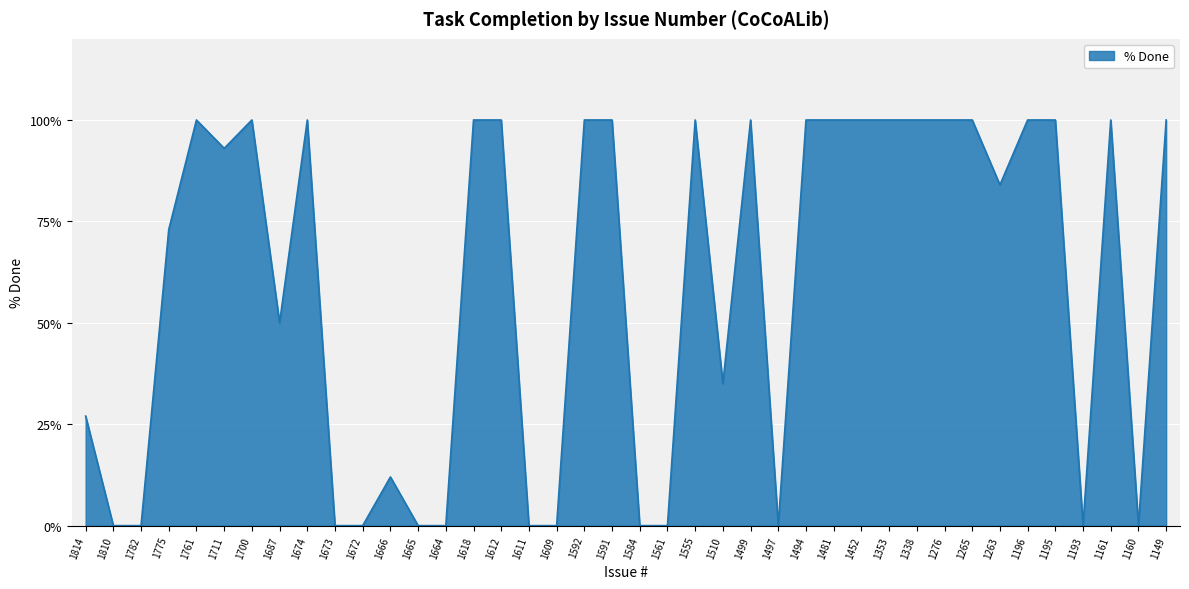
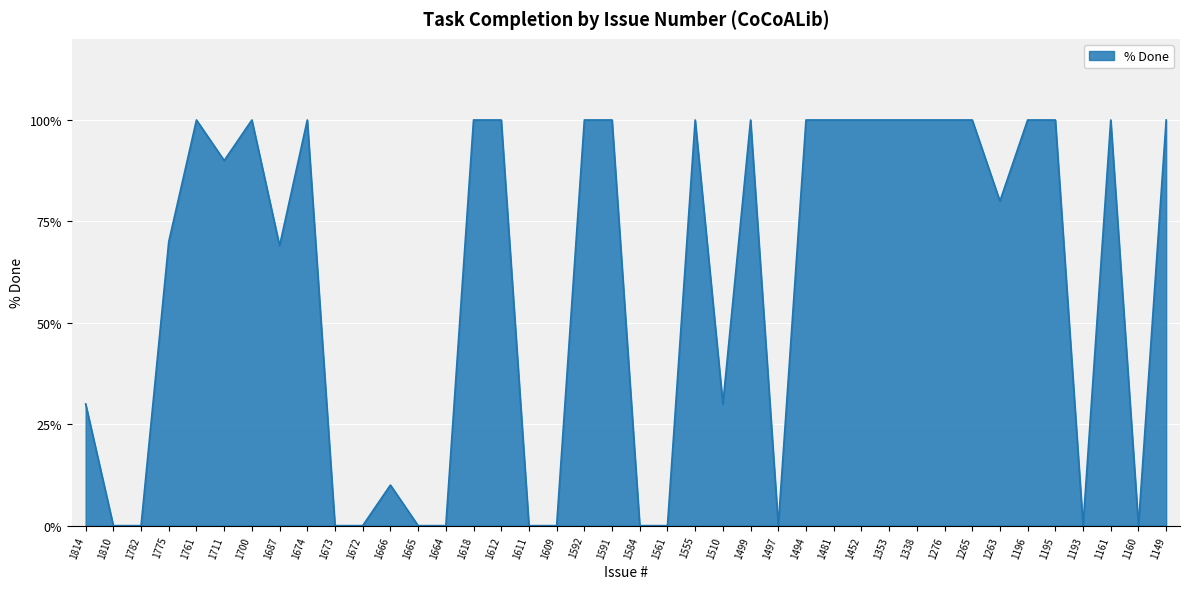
  {
-   "1814": "27%",
+   "1814": "30%",
    "1810": "0%",
    "1782": "0%",
-   "1775": "73%",
+   "1775": "70%",
    "1761": "100%",
-   "1711": "93%",
+   "1711": "90%",
    "1700": "100%",
-   "1687": "50%",
+   "1687": "69%",
    "1674": "100%",
    "1673": "0%",
    "1672": "0%",
-   "1666": "12%",
+   "1666": "10%",
    "1665": "0%",
    "1664": "0%",
    "1618": "100%",
    "1612": "100%",
    "1611": "0%",
    "1609": "0%",
    "1592": "100%",
    "1591": "100%",
    "1584": "0%",
    "1561": "0%",
    "1555": "100%",
-   "1510": "35%",
+   "1510": "30%",
    "1499": "100%",
    "1497": "0%",
    "1494": "100%",
    "1481": "100%",
    "1452": "100%",
    "1353": "100%",
    "1338": "100%",
    "1276": "100%",
    "1265": "100%",
-   "1263": "84%",
+   "1263": "80%",
    "1196": "100%",
    "1195": "100%",
    "1193": "0%",
    "1161": "100%",
    "1160": "0%",
    "1149": "100%"
  }
